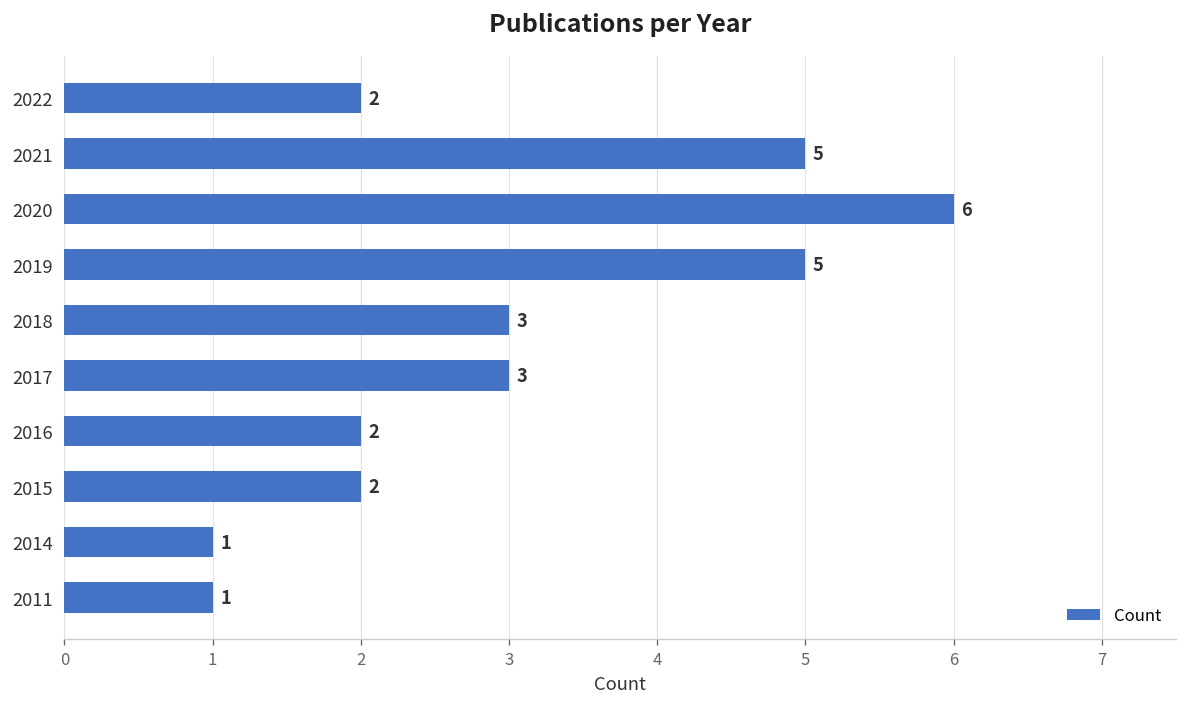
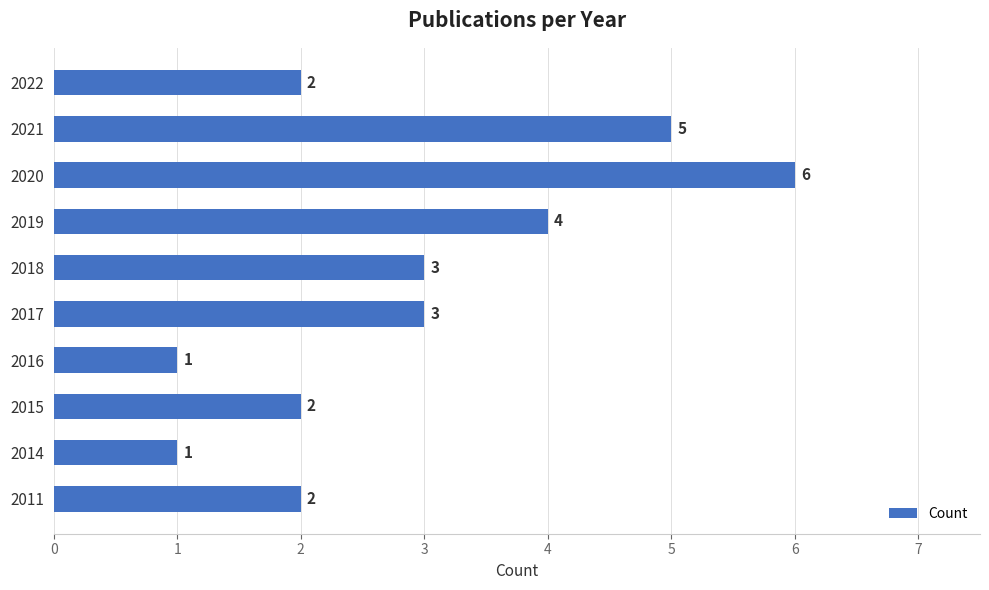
  {
    "2022": 2,
    "2021": 5,
    "2020": 6,
-   "2019": 5,
+   "2019": 4,
    "2018": 3,
    "2017": 3,
-   "2016": 2,
+   "2016": 1,
    "2015": 2,
    "2014": 1,
-   "2011": 1
+   "2011": 2
  }
